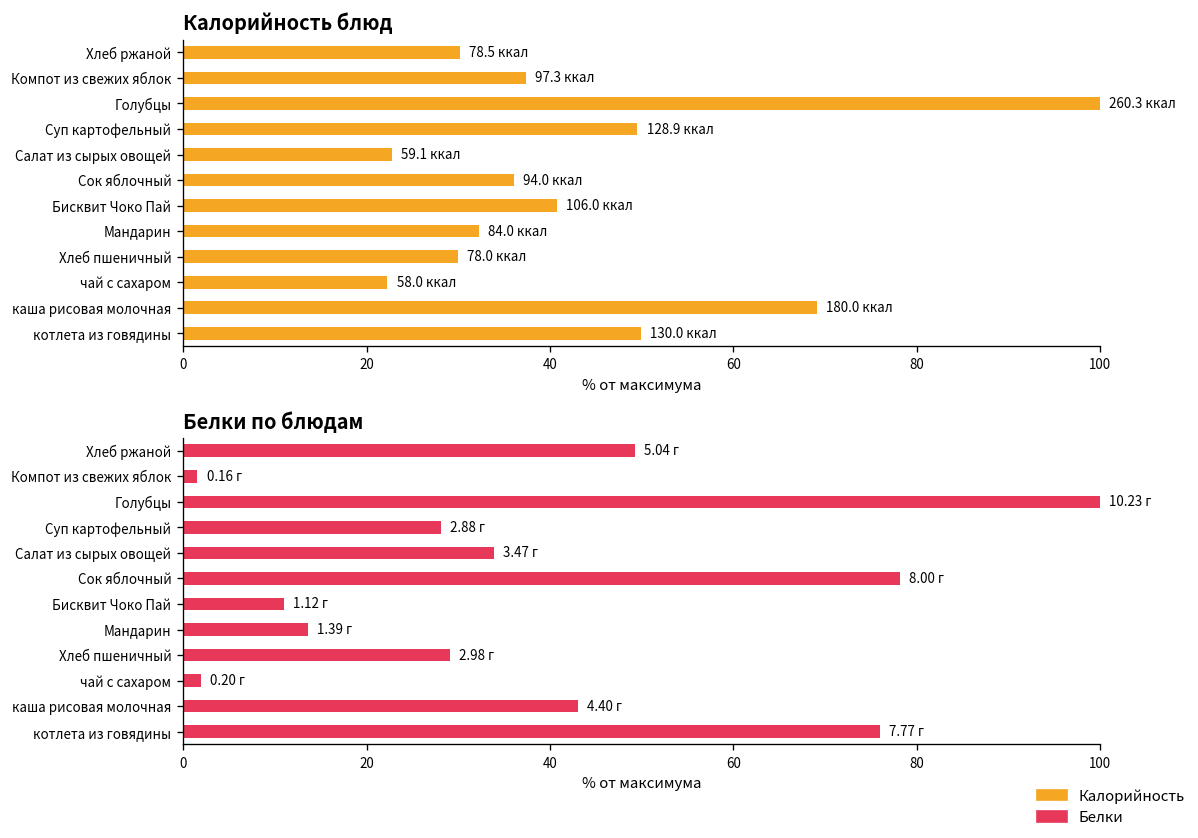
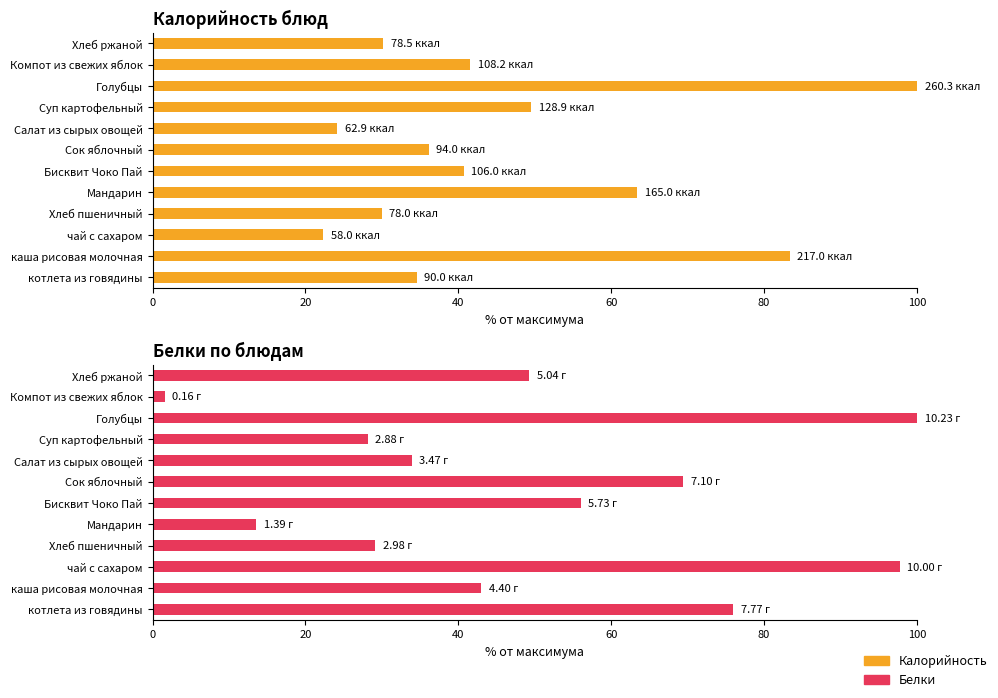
  {
    "Калорийность блюд": {
-     "Компот из свежих яблок": 97.3,
-     "Салат из сырых овощей": 59.1,
-     "Мандарин": 84.0,
-     "каша рисовая молочная": 180.0,
-     "котлета из говядины": 130.0
+     "Компот из свежих яблок": 108.2,
+     "Салат из сырых овощей": 62.9,
+     "Мандарин": 165.0,
+     "каша рисовая молочная": 217.0,
+     "котлета из говядины": 90.0
    },
    "Белки по блюдам": {
-     "Сок яблочный": 8.00,
-     "Бисквит Чоко Пай": 1.12,
-     "чай с сахаром": 0.20
+     "Сок яблочный": 7.10,
+     "Бисквит Чоко Пай": 5.73,
+     "чай с сахаром": 10.00
    }
  }
